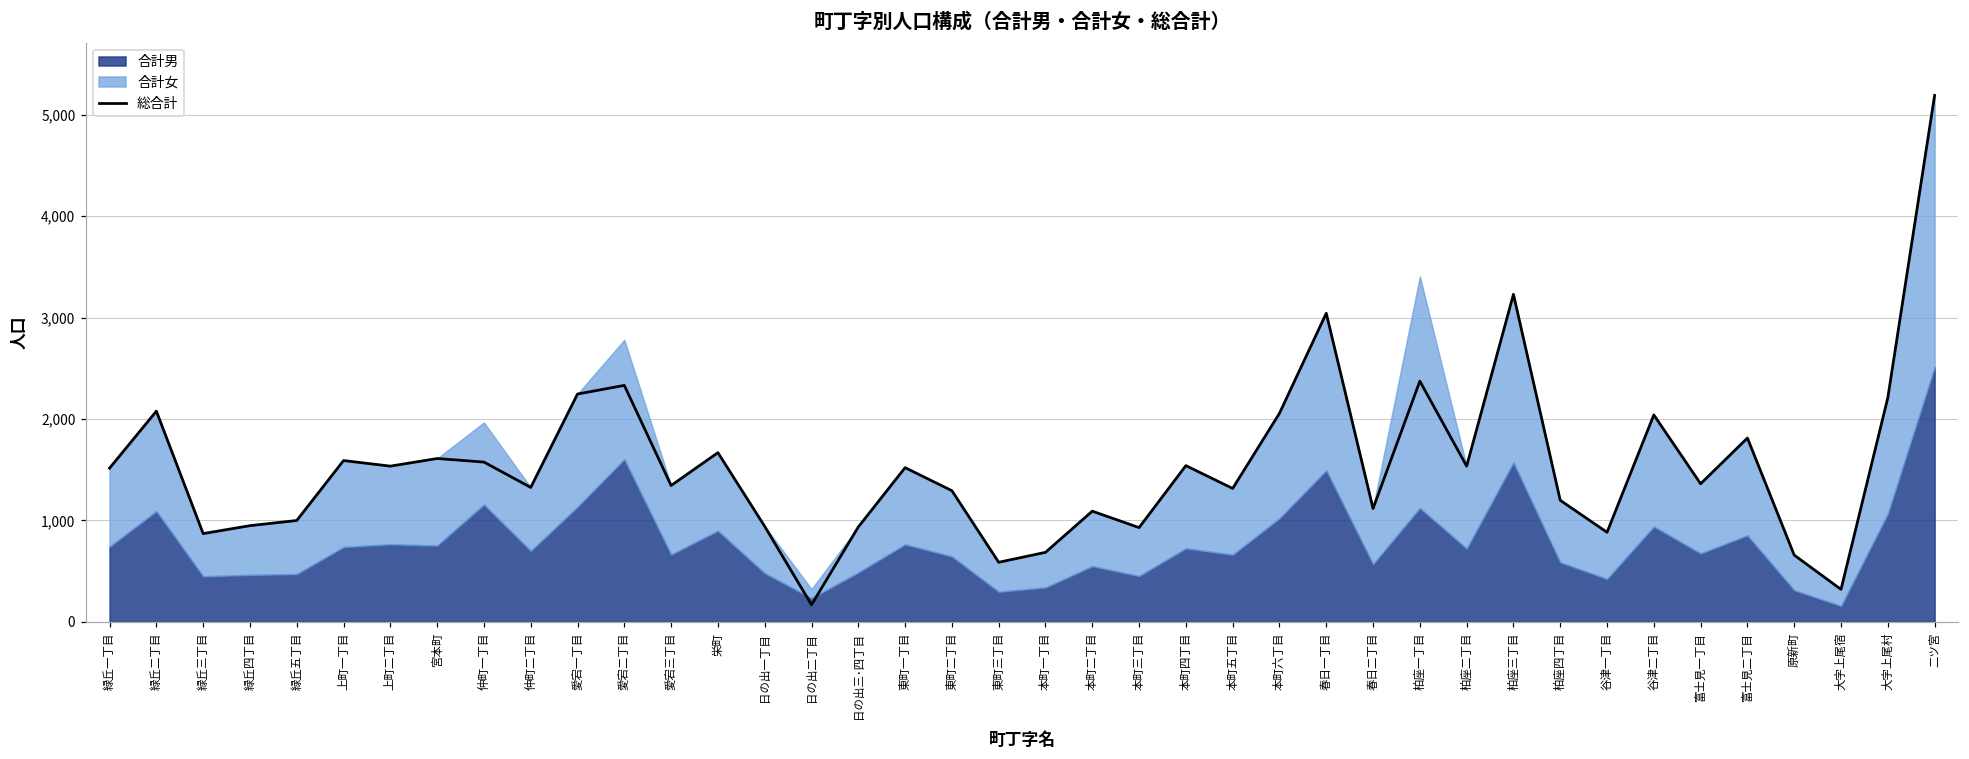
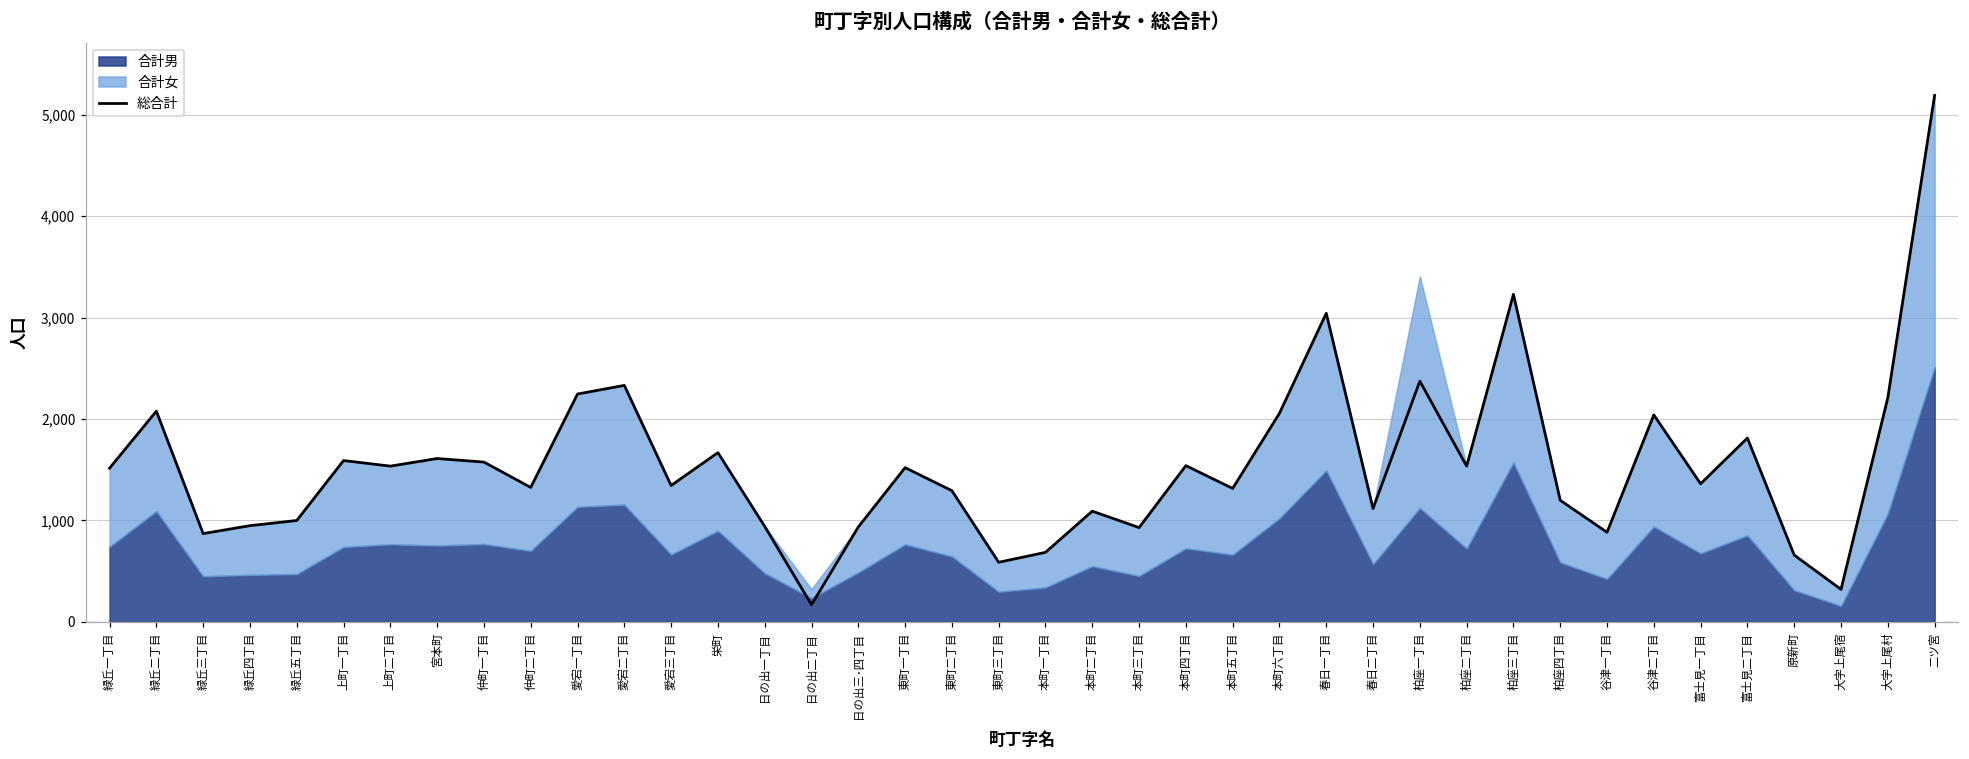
  {
    "合計男": {
      "緑丘一丁目": "700",
      "緑丘二丁目": "1,100",
      "緑丘三丁目": "400",
      "緑丘四丁目": "500",
      "緑丘五丁目": "500",
      "上町一丁目": "700",
      "上町二丁目": "800",
      "宮本町": "800",
-     "仲町一丁目": "1,200",
+     "仲町一丁目": "800",
      "仲町二丁目": "700",
      "愛宕一丁目": "1,100",
-     "愛宕二丁目": "1,600",
+     "愛宕二丁目": "1,200",
      "愛宕三丁目": "700",
      "栄町": "900",
      "日の出一丁目": "500",
      "日の出二丁目": "200",
      "日の出三･四丁目": "500",
      "東町一丁目": "800",
      "東町二丁目": "600",
      "東町三丁目": "300",
      "本町一丁目": "300",
      "本町二丁目": "500",
      "本町三丁目": "500",
      "本町四丁目": "700",
      "本町五丁目": "700",
      "本町六丁目": "1,000",
      "春日一丁目": "1,500",
      "春日二丁目": "600",
      "柏座一丁目": "1,100",
      "柏座二丁目": "700",
      "柏座三丁目": "1,600",
      "柏座四丁目": "600",
      "谷津一丁目": "400",
      "谷津二丁目": "900",
      "富士見一丁目": "700",
      "富士見二丁目": "900",
      "原新町": "300",
      "大字上尾宿": "200",
      "大字上尾村": "1,100",
      "二ツ宮": "2,500"
    },
    "総合計": {
      "日の出二丁目": "200",
      "柏座一丁目": "2,400"
    },
    "合計女": {
      "日の出二丁目": "100",
      "柏座一丁目": "2,300"
    }
  }
